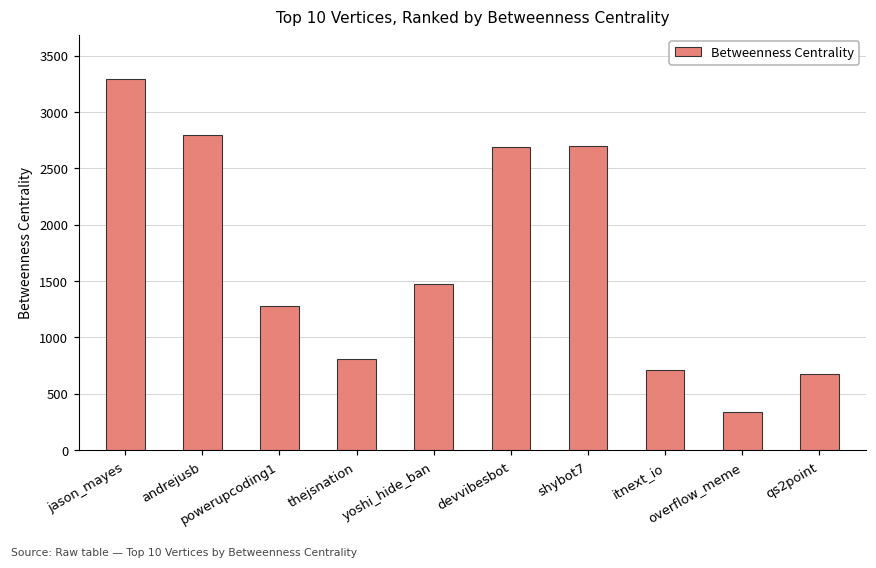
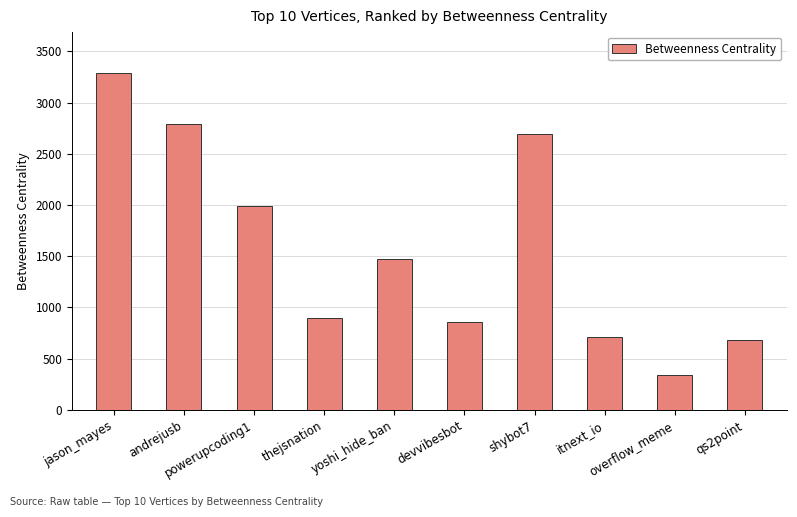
  {
    "jason_mayes": 3290,
    "andrejusb": 2790,
-   "powerupcoding1": 1280,
-   "thejsnation": 810,
+   "powerupcoding1": 1990,
+   "thejsnation": 900,
    "yoshi_hide_ban": 1470,
-   "devvibesbot": 2690,
+   "devvibesbot": 860,
    "shybot7": 2700,
    "itnext_io": 710,
    "overflow_meme": 340,
    "qs2point": 680
  }
